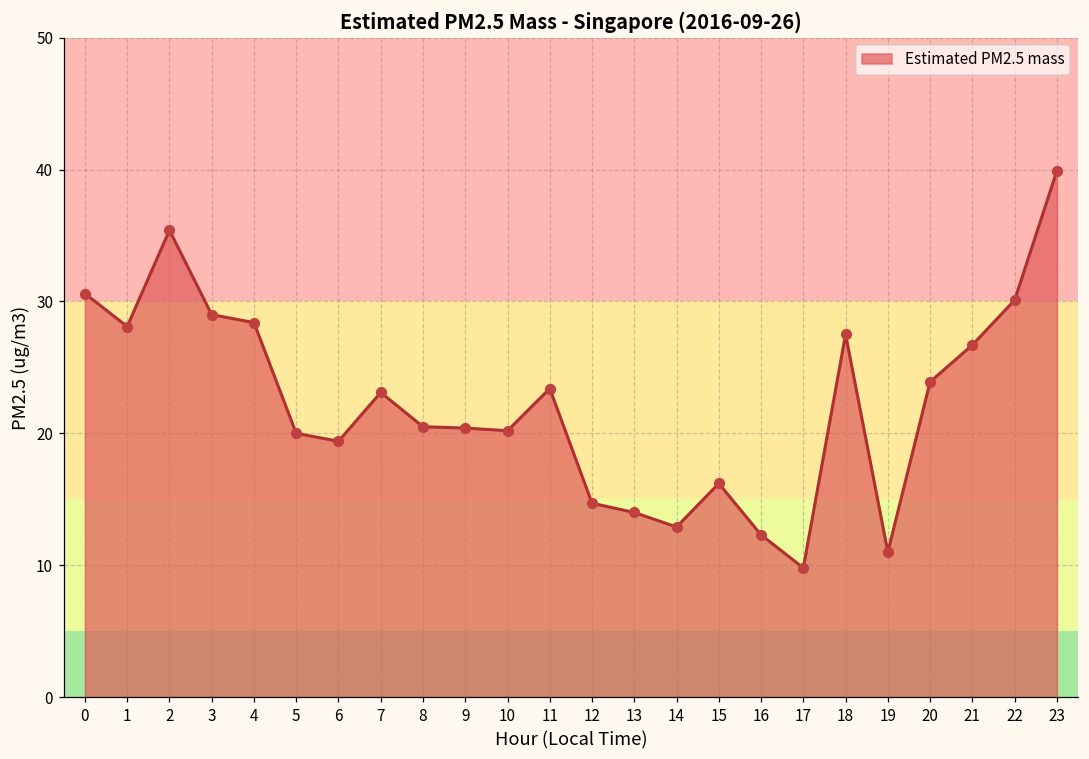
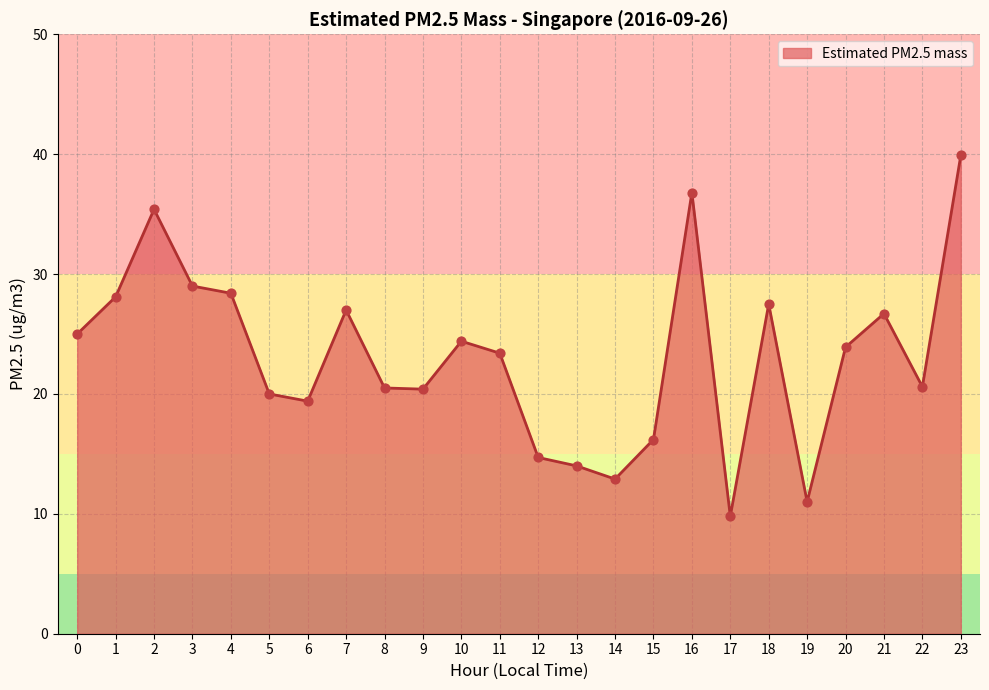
  {
-   "0": 30.6,
+   "0": 25.0,
    "1": 28.1,
    "2": 35.4,
    "3": 29.0,
    "4": 28.4,
    "5": 20.0,
    "6": 19.4,
-   "7": 23.1,
+   "7": 27.0,
    "8": 20.5,
    "9": 20.4,
-   "10": 20.2,
+   "10": 24.4,
    "11": 23.4,
    "12": 14.7,
    "13": 14.0,
    "14": 12.9,
    "15": 16.2,
-   "16": 12.3,
+   "16": 36.8,
    "17": 9.8,
    "18": 27.5,
    "19": 11.0,
    "20": 23.9,
    "21": 26.7,
-   "22": 30.1,
+   "22": 20.6,
    "23": 39.9
  }
